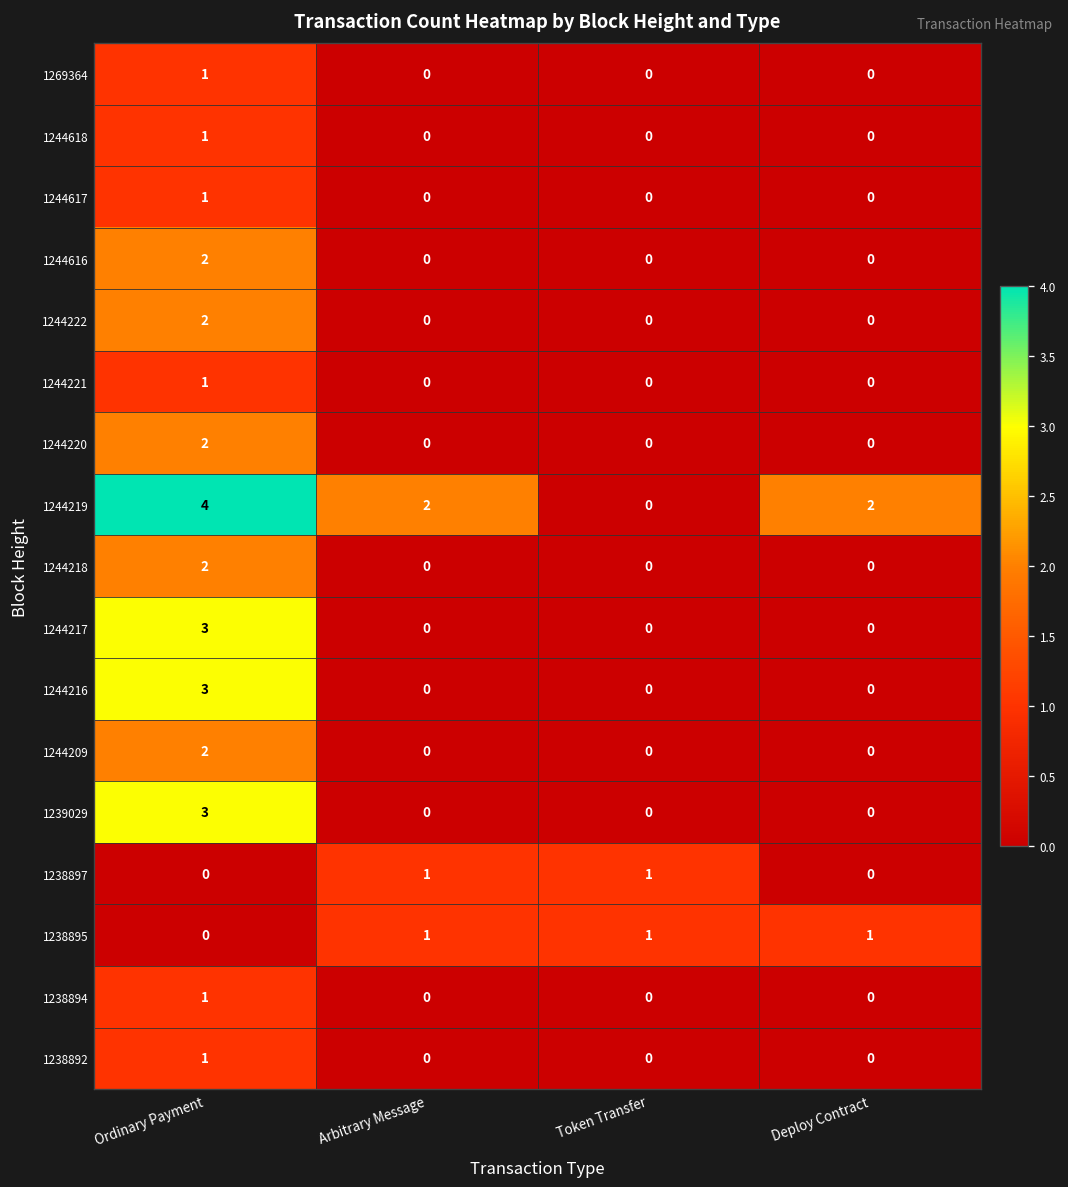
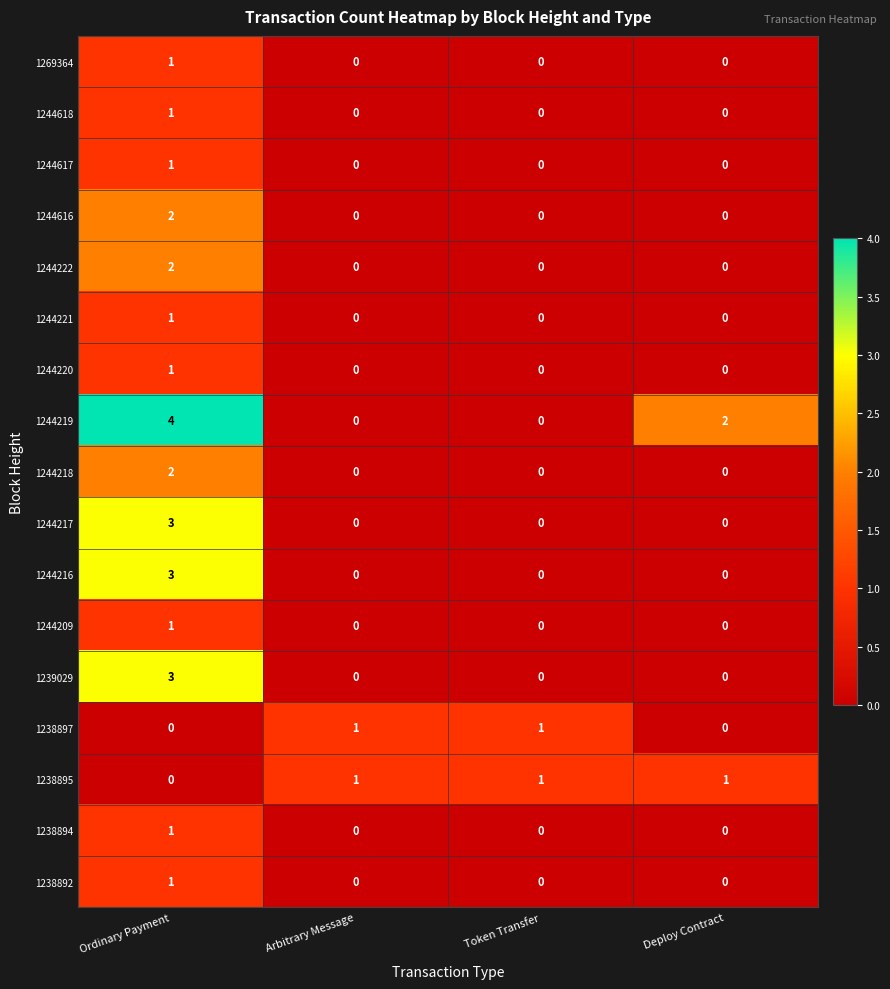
  {
    "1269364": {
      "Ordinary Payment": 1,
      "Arbitrary Message": 0,
      "Token Transfer": 0,
      "Deploy Contract": 0
    },
    "1244618": {
      "Ordinary Payment": 1,
      "Arbitrary Message": 0,
      "Token Transfer": 0,
      "Deploy Contract": 0
    },
    "1244617": {
      "Ordinary Payment": 1,
      "Arbitrary Message": 0,
      "Token Transfer": 0,
      "Deploy Contract": 0
    },
    "1244616": {
      "Ordinary Payment": 2,
      "Arbitrary Message": 0,
      "Token Transfer": 0,
      "Deploy Contract": 0
    },
    "1244222": {
      "Ordinary Payment": 2,
      "Arbitrary Message": 0,
      "Token Transfer": 0,
      "Deploy Contract": 0
    },
    "1244221": {
      "Ordinary Payment": 1,
      "Arbitrary Message": 0,
      "Token Transfer": 0,
      "Deploy Contract": 0
    },
    "1244220": {
-     "Ordinary Payment": 2,
+     "Ordinary Payment": 1,
      "Arbitrary Message": 0,
      "Token Transfer": 0,
      "Deploy Contract": 0
    },
    "1244219": {
      "Ordinary Payment": 4,
-     "Arbitrary Message": 2,
+     "Arbitrary Message": 0,
      "Token Transfer": 0,
      "Deploy Contract": 2
    },
    "1244218": {
      "Ordinary Payment": 2,
      "Arbitrary Message": 0,
      "Token Transfer": 0,
      "Deploy Contract": 0
    },
    "1244217": {
      "Ordinary Payment": 3,
      "Arbitrary Message": 0,
      "Token Transfer": 0,
      "Deploy Contract": 0
    },
    "1244216": {
      "Ordinary Payment": 3,
      "Arbitrary Message": 0,
      "Token Transfer": 0,
      "Deploy Contract": 0
    },
    "1244209": {
-     "Ordinary Payment": 2,
+     "Ordinary Payment": 1,
      "Arbitrary Message": 0,
      "Token Transfer": 0,
      "Deploy Contract": 0
    },
    "1239029": {
      "Ordinary Payment": 3,
      "Arbitrary Message": 0,
      "Token Transfer": 0,
      "Deploy Contract": 0
    },
    "1238897": {
      "Ordinary Payment": 0,
      "Arbitrary Message": 1,
      "Token Transfer": 1,
      "Deploy Contract": 0
    },
    "1238895": {
      "Ordinary Payment": 0,
      "Arbitrary Message": 1,
      "Token Transfer": 1,
      "Deploy Contract": 1
    },
    "1238894": {
      "Ordinary Payment": 1,
      "Arbitrary Message": 0,
      "Token Transfer": 0,
      "Deploy Contract": 0
    },
    "1238892": {
      "Ordinary Payment": 1,
      "Arbitrary Message": 0,
      "Token Transfer": 0,
      "Deploy Contract": 0
    }
  }
